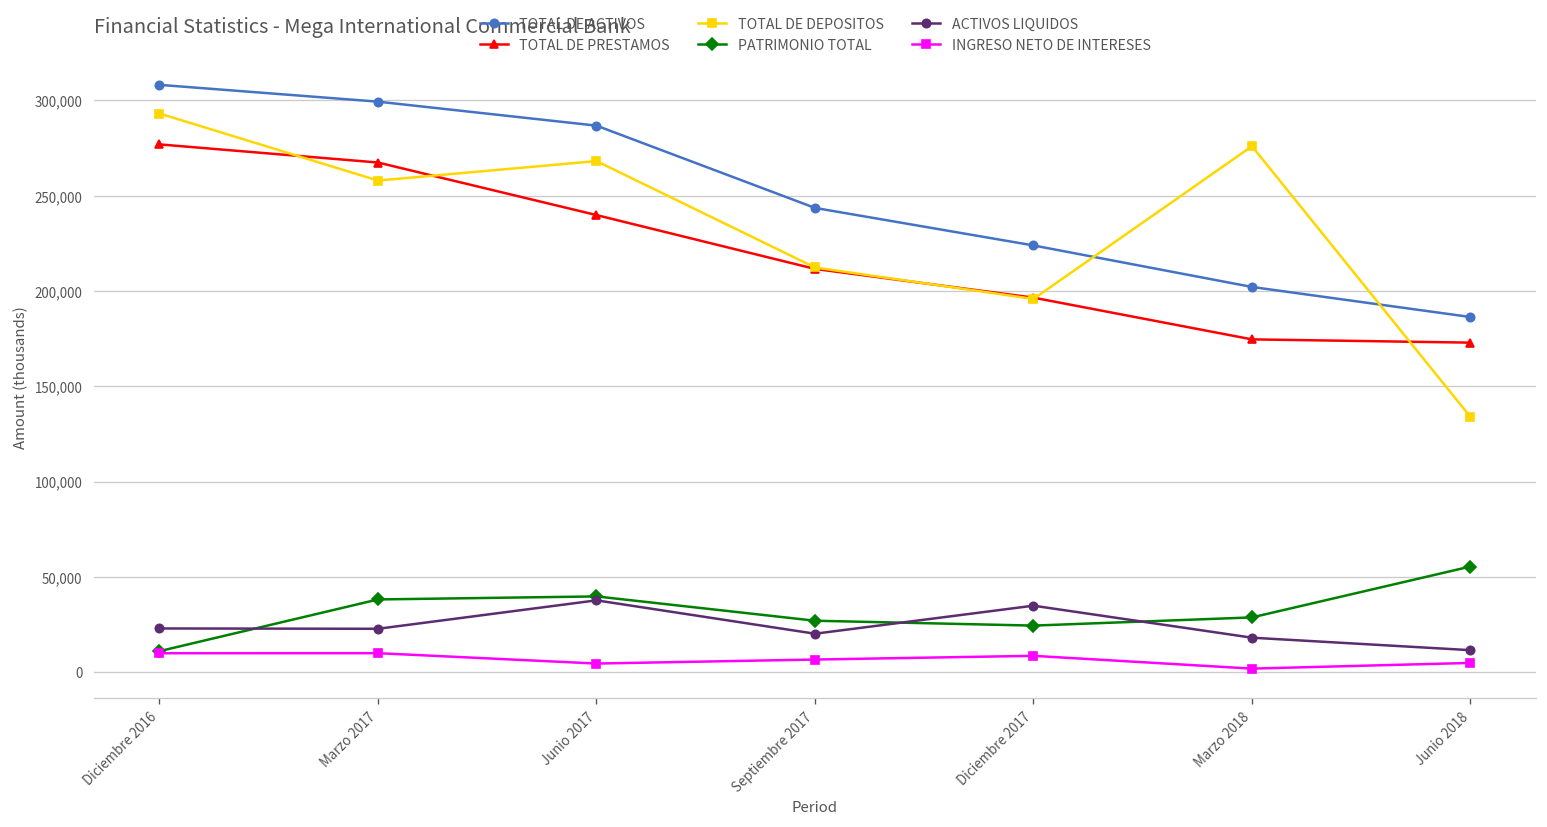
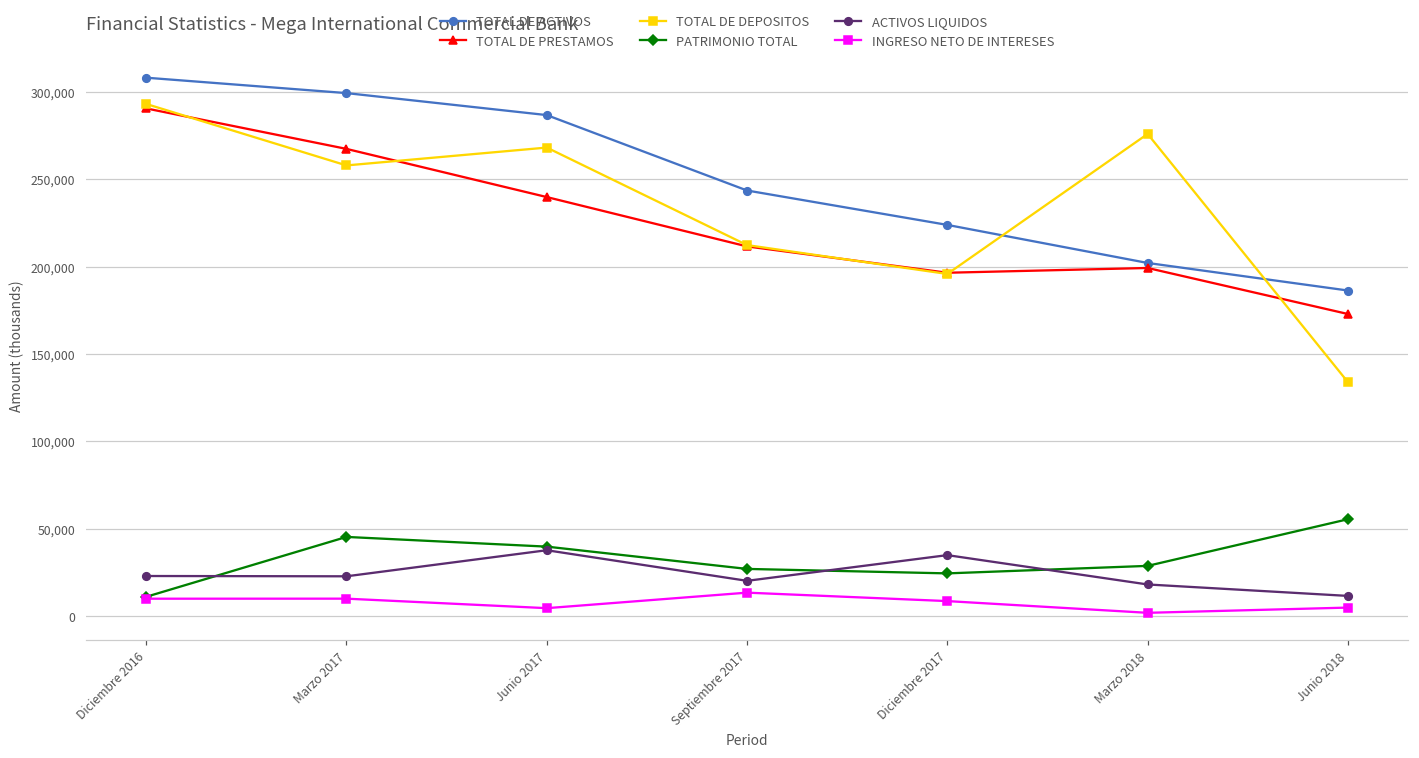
  {
    "TOTAL DE ACTIVOS": {
      "Diciembre 2016": "308,000",
      "Marzo 2017": "299,000",
      "Junio 2017": "287,000",
      "Septiembre 2017": "244,000",
      "Diciembre 2017": "224,000",
      "Marzo 2018": "202,000",
      "Junio 2018": "186,000"
    },
    "TOTAL DE PRESTAMOS": {
-     "Diciembre 2016": "277,000",
+     "Diciembre 2016": "291,000",
      "Marzo 2017": "267,000",
      "Junio 2017": "240,000",
-     "Marzo 2018": "175,000",
+     "Marzo 2018": "199,000",
      "Junio 2018": "173,000"
    },
    "TOTAL DE DEPOSITOS": {
      "Diciembre 2016": "293,000",
      "Marzo 2017": "258,000",
      "Junio 2017": "268,000",
      "Marzo 2018": "276,000",
      "Junio 2018": "134,000"
    },
    "PATRIMONIO TOTAL": {
-     "Marzo 2017": "38,000",
+     "Marzo 2017": "45,000",
      "Junio 2017": "40,000",
      "Septiembre 2017": "27,000",
      "Diciembre 2017": "24,000",
      "Marzo 2018": "29,000",
      "Junio 2018": "55,000"
    },
    "ACTIVOS LIQUIDOS": {
      "Diciembre 2016": "23,000",
      "Marzo 2017": "23,000",
      "Junio 2017": "38,000",
      "Septiembre 2017": "20,000",
      "Diciembre 2017": "35,000",
      "Marzo 2018": "18,000",
      "Junio 2018": "11,000"
    },
    "INGRESO NETO DE INTERESES": {
      "Marzo 2017": "10,000",
      "Junio 2017": "4,000",
-     "Septiembre 2017": "7,000",
+     "Septiembre 2017": "13,000",
      "Diciembre 2017": "9,000",
      "Marzo 2018": "2,000",
      "Junio 2018": "5,000"
    }
  }
